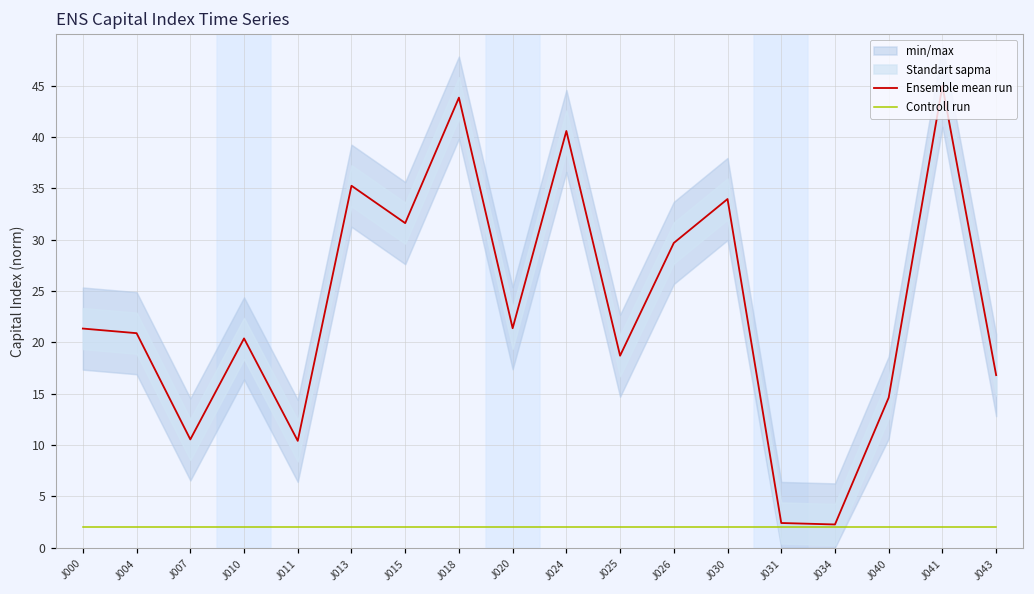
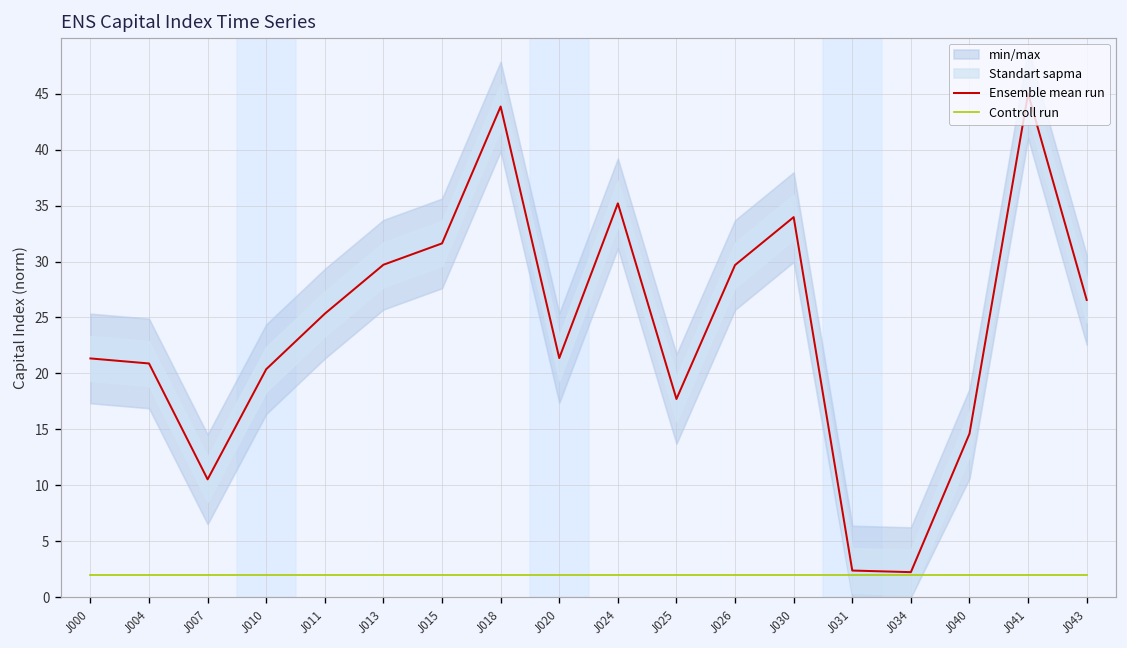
  {
    "Ensemble mean run": {
      "J000": 21,
      "J004": 21,
      "J007": 11,
      "J010": 20,
-     "J011": 10,
-     "J013": 35,
+     "J011": 25,
+     "J013": 30,
      "J015": 32,
      "J018": 44,
      "J020": 21,
-     "J024": 41,
-     "J025": 19,
+     "J024": 35,
+     "J025": 18,
      "J026": 30,
      "J030": 34,
      "J031": 2,
      "J040": 15,
-     "J043": 17
+     "J043": 27
    },
    "Controll run": {
      "J000": 2,
      "J004": 2,
      "J007": 2,
      "J010": 2,
      "J011": 2,
      "J013": 2,
      "J015": 2,
      "J018": 2,
      "J020": 2,
      "J024": 2,
      "J025": 2,
      "J026": 2,
      "J030": 2,
      "J031": 2,
      "J040": 2,
      "J041": 2,
      "J043": 2
    }
  }
